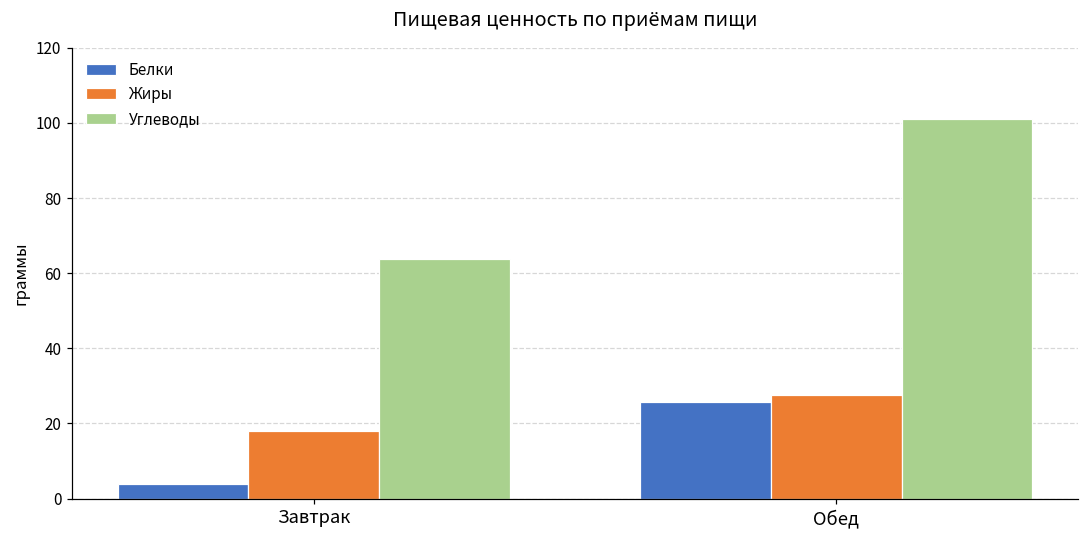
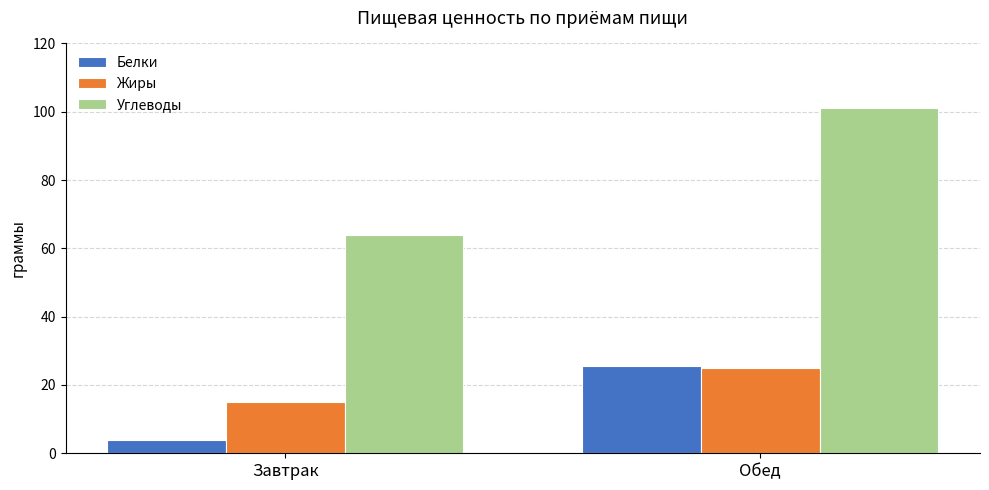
  {
    "Белки": {
      "Завтрак": 4,
      "Обед": 26
    },
    "Жиры": {
-     "Завтрак": 18,
-     "Обед": 28
+     "Завтрак": 15,
+     "Обед": 25
    },
    "Углеводы": {
      "Завтрак": 64,
      "Обед": 101
    }
  }
